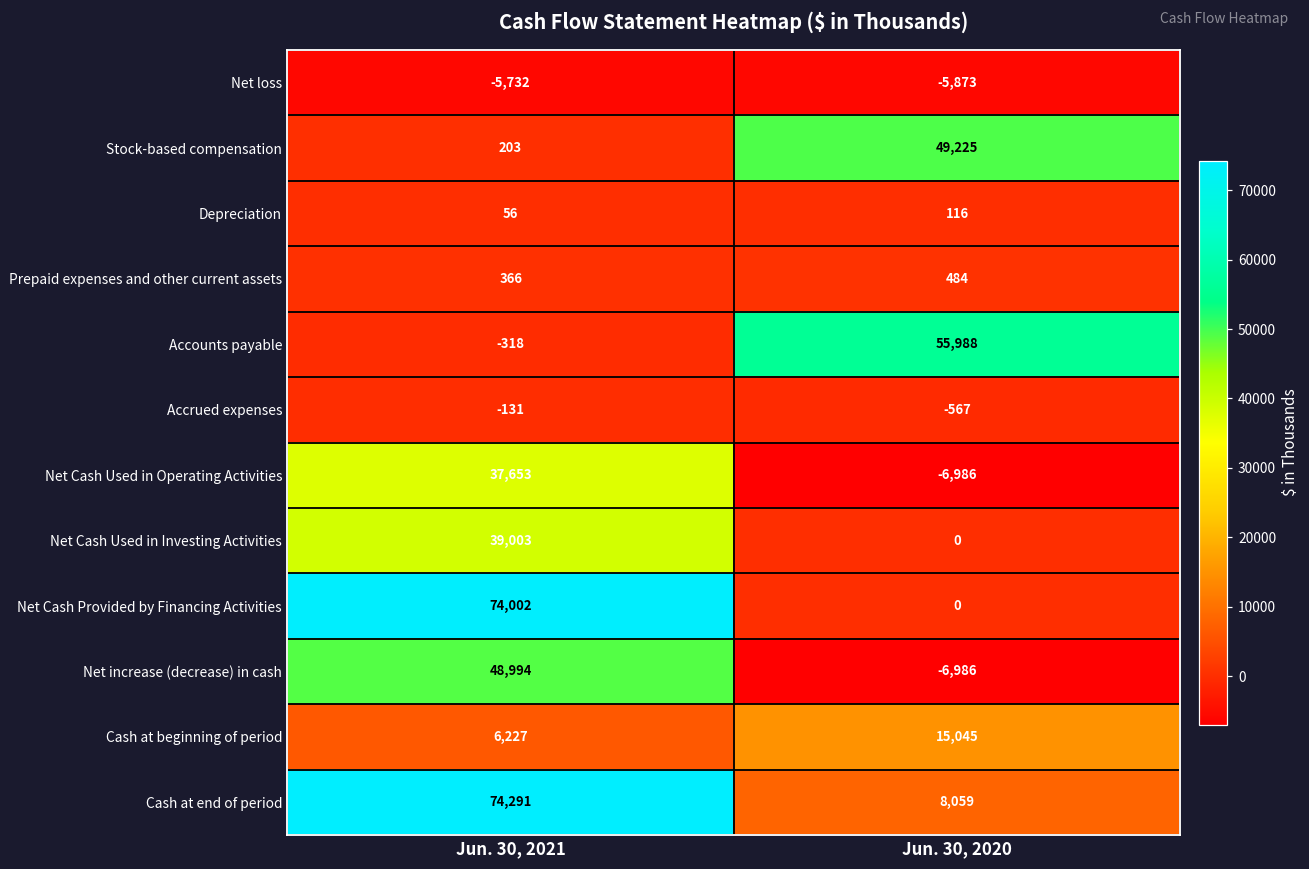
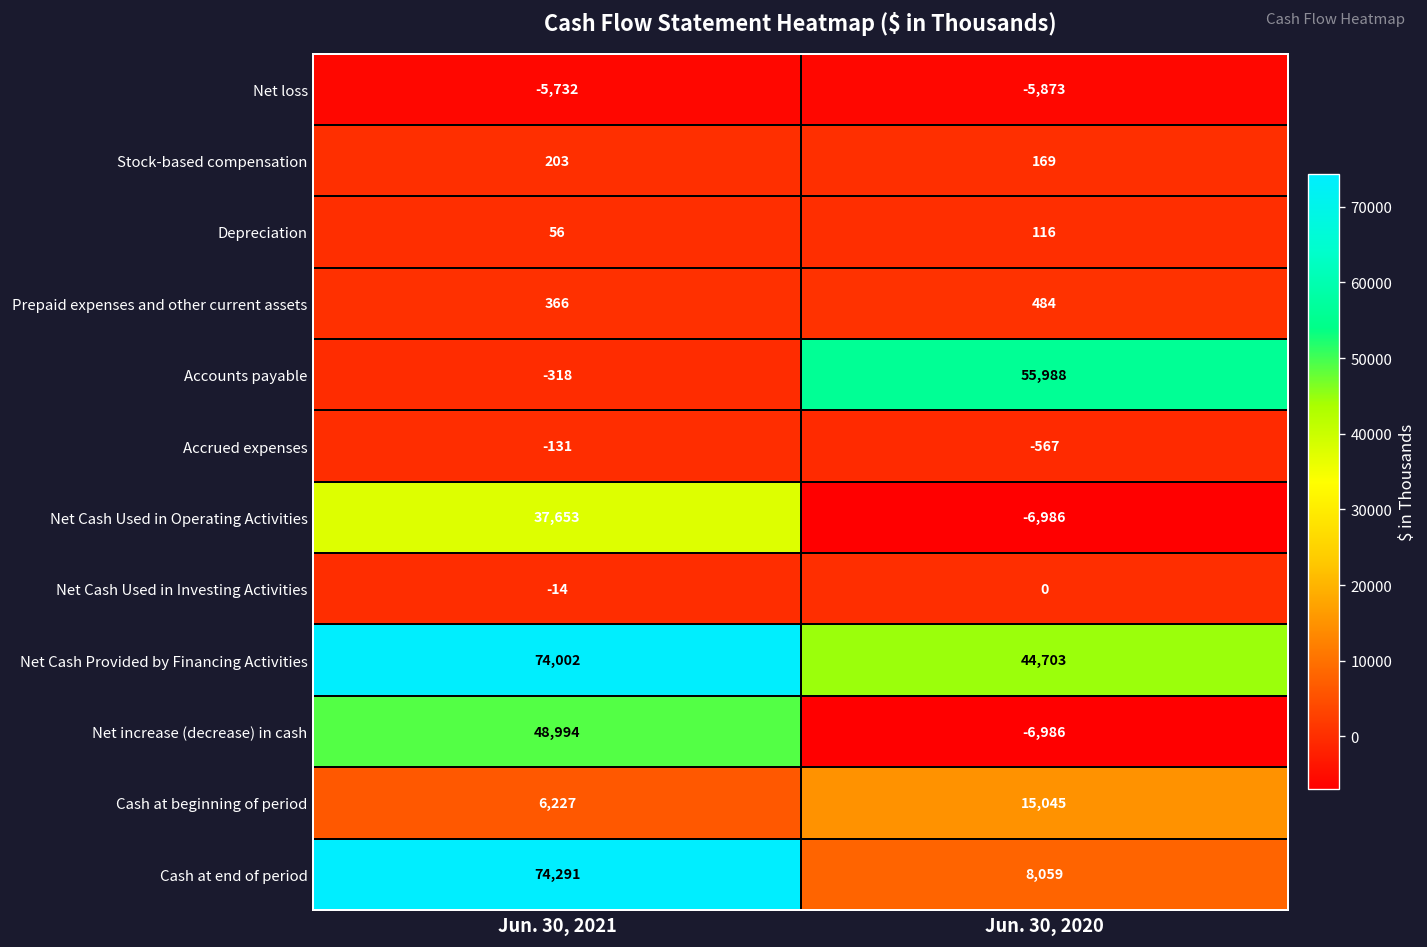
  {
    "Net loss": {
      "Jun. 30, 2021": "-5,732",
      "Jun. 30, 2020": "-5,873"
    },
    "Stock-based compensation": {
      "Jun. 30, 2021": "203",
-     "Jun. 30, 2020": "49,225"
+     "Jun. 30, 2020": "169"
    },
    "Depreciation": {
      "Jun. 30, 2021": "56",
      "Jun. 30, 2020": "116"
    },
    "Prepaid expenses and other current assets": {
      "Jun. 30, 2021": "366",
      "Jun. 30, 2020": "484"
    },
    "Accounts payable": {
      "Jun. 30, 2021": "-318",
      "Jun. 30, 2020": "55,988"
    },
    "Accrued expenses": {
      "Jun. 30, 2021": "-131",
      "Jun. 30, 2020": "-567"
    },
    "Net Cash Used in Operating Activities": {
      "Jun. 30, 2021": "37,653",
      "Jun. 30, 2020": "-6,986"
    },
    "Net Cash Used in Investing Activities": {
-     "Jun. 30, 2021": "39,003",
+     "Jun. 30, 2021": "-14",
      "Jun. 30, 2020": "0"
    },
    "Net Cash Provided by Financing Activities": {
      "Jun. 30, 2021": "74,002",
-     "Jun. 30, 2020": "0"
+     "Jun. 30, 2020": "44,703"
    },
    "Net increase (decrease) in cash": {
      "Jun. 30, 2021": "48,994",
      "Jun. 30, 2020": "-6,986"
    },
    "Cash at beginning of period": {
      "Jun. 30, 2021": "6,227",
      "Jun. 30, 2020": "15,045"
    },
    "Cash at end of period": {
      "Jun. 30, 2021": "74,291",
      "Jun. 30, 2020": "8,059"
    }
  }
